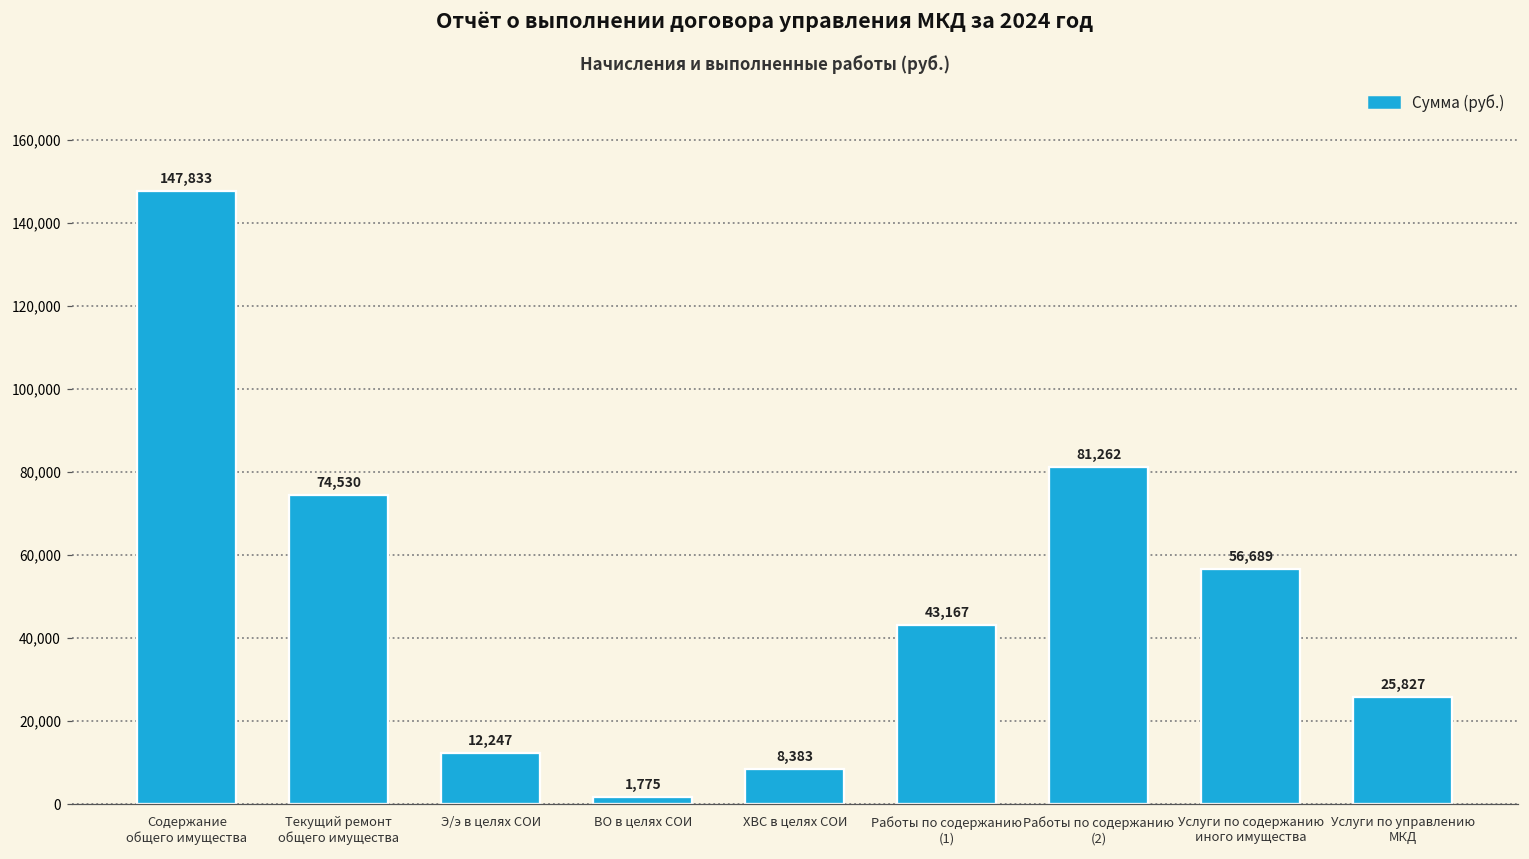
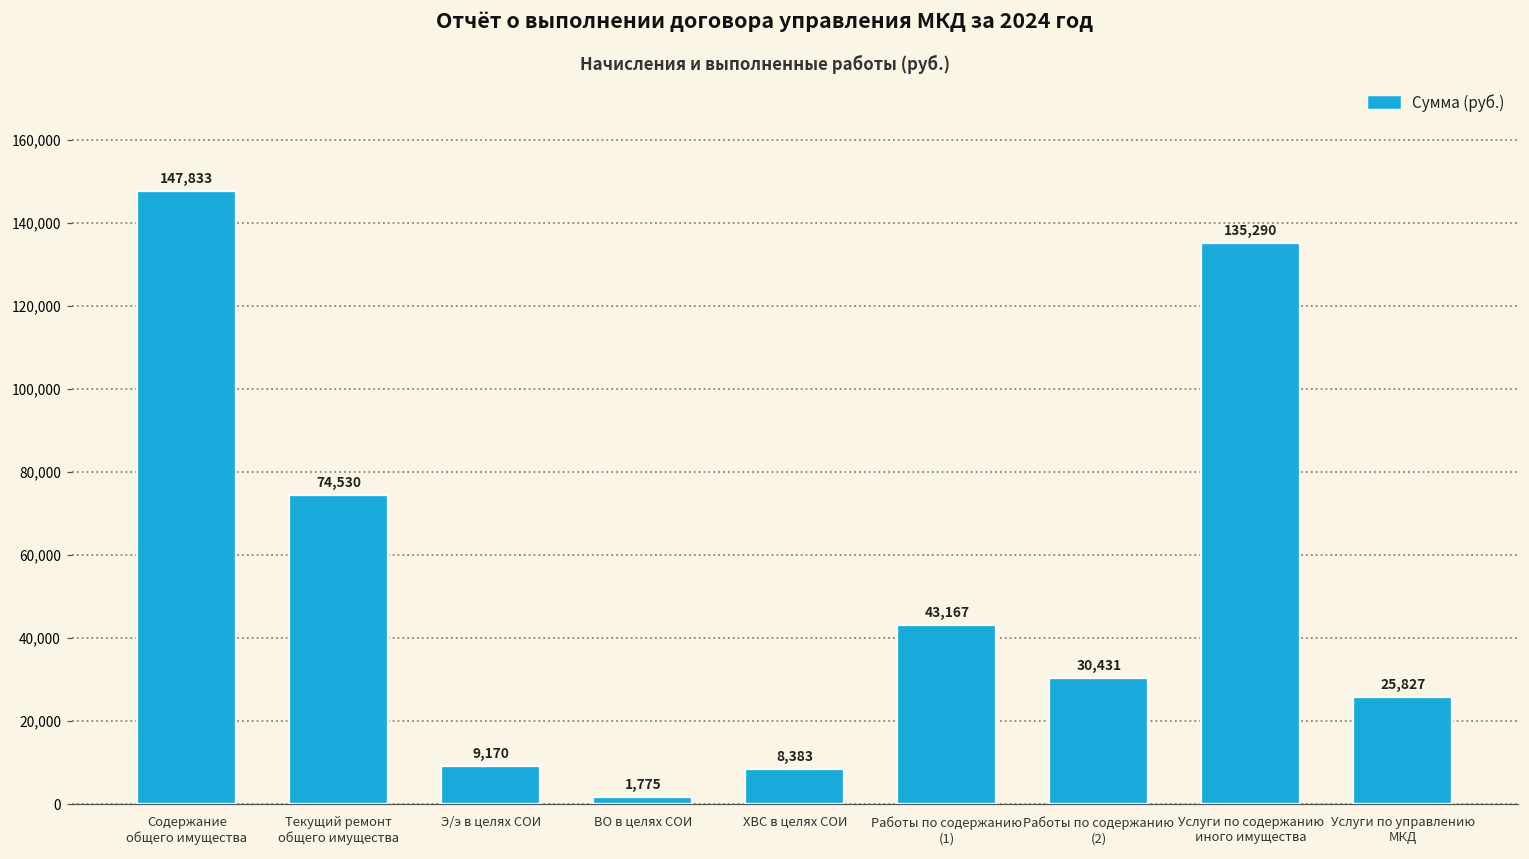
  {
    "Содержание общего имущества": "147,833",
    "Текущий ремонт общего имущества": "74,530",
-   "Э/э в целях СОИ": "12,247",
+   "Э/э в целях СОИ": "9,170",
    "ВО в целях СОИ": "1,775",
    "ХВС в целях СОИ": "8,383",
    "Работы по содержанию (1)": "43,167",
-   "Работы по содержанию (2)": "81,262",
-   "Услуги по содержанию иного имущества": "56,689",
+   "Работы по содержанию (2)": "30,431",
+   "Услуги по содержанию иного имущества": "135,290",
    "Услуги по управлению МКД": "25,827"
  }
